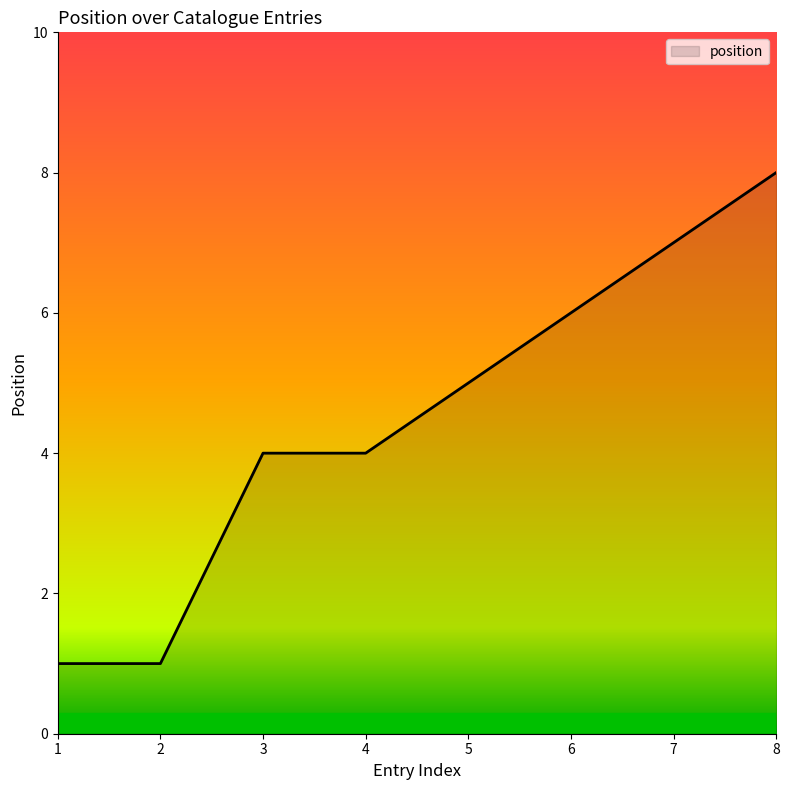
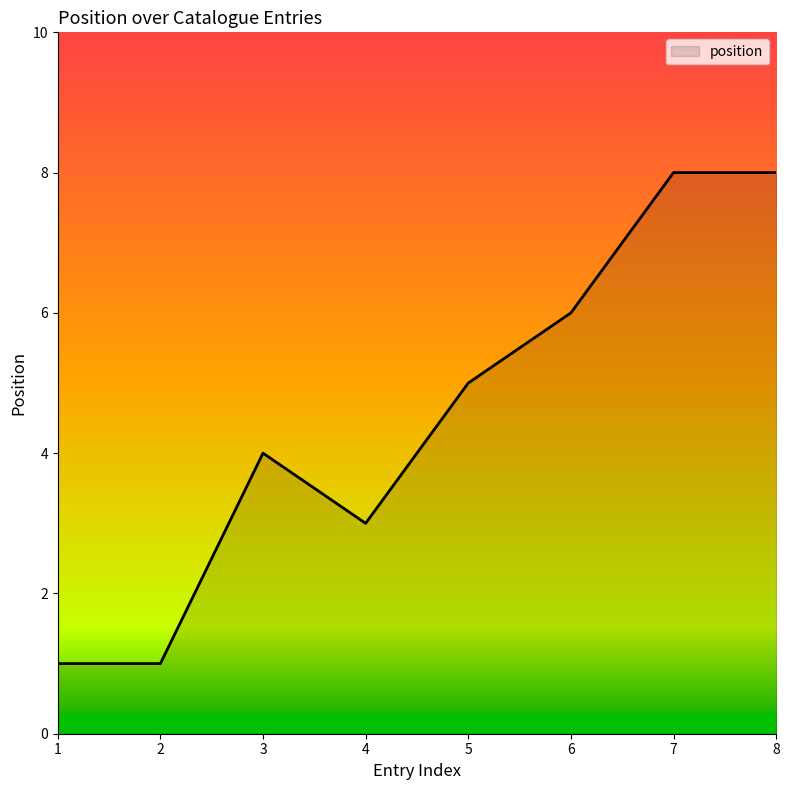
  {
    "1": 1,
    "2": 1,
    "3": 4,
-   "4": 4,
+   "4": 3,
    "5": 5,
    "6": 6,
-   "7": 7,
+   "7": 8,
    "8": 8
  }
